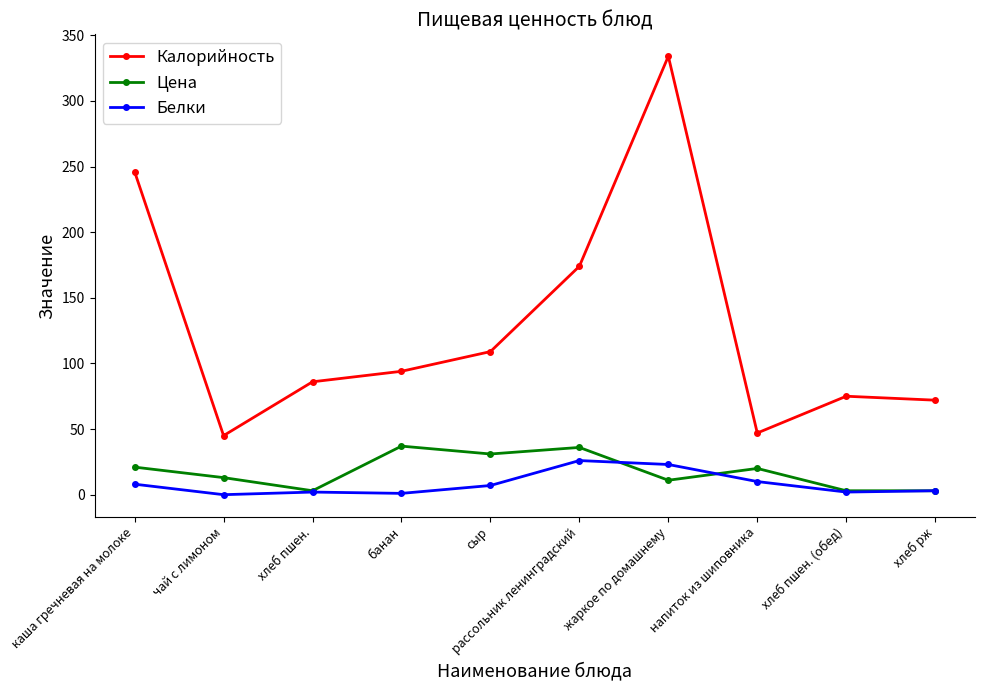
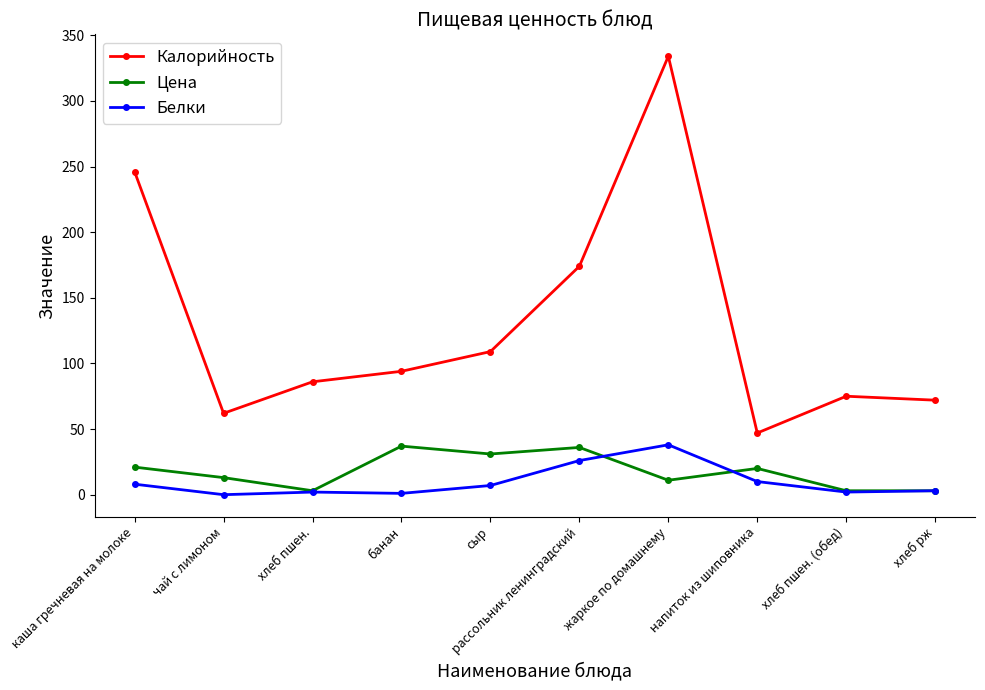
  {
    "Калорийность": {
      "каша гречневая на молоке": 246,
-     "чай с лимоном": 45,
+     "чай с лимоном": 62,
      "хлеб пшен.": 86,
      "банан": 94,
      "сыр": 109,
      "рассольник ленинградский": 174,
      "жаркое по домашнему": 334,
      "напиток из шиповника": 47,
      "хлеб пшен. (обед)": 75,
      "хлеб рж": 72
    },
    "Цена": {
      "каша гречневая на молоке": 21,
      "чай с лимоном": 13,
      "банан": 37,
      "сыр": 31,
      "рассольник ленинградский": 36,
      "жаркое по домашнему": 11,
      "напиток из шиповника": 20
    },
    "Белки": {
      "каша гречневая на молоке": 8,
      "чай с лимоном": 0,
      "банан": 1,
      "сыр": 7,
      "рассольник ленинградский": 26,
-     "жаркое по домашнему": 23,
+     "жаркое по домашнему": 38,
      "напиток из шиповника": 10
    }
  }
